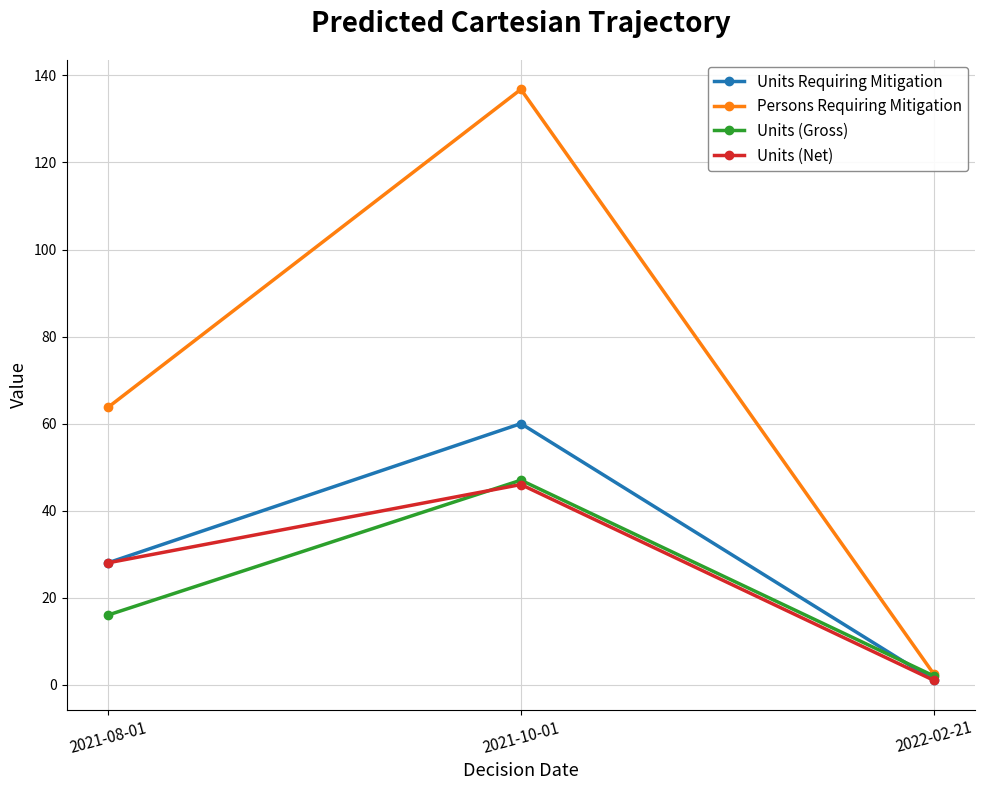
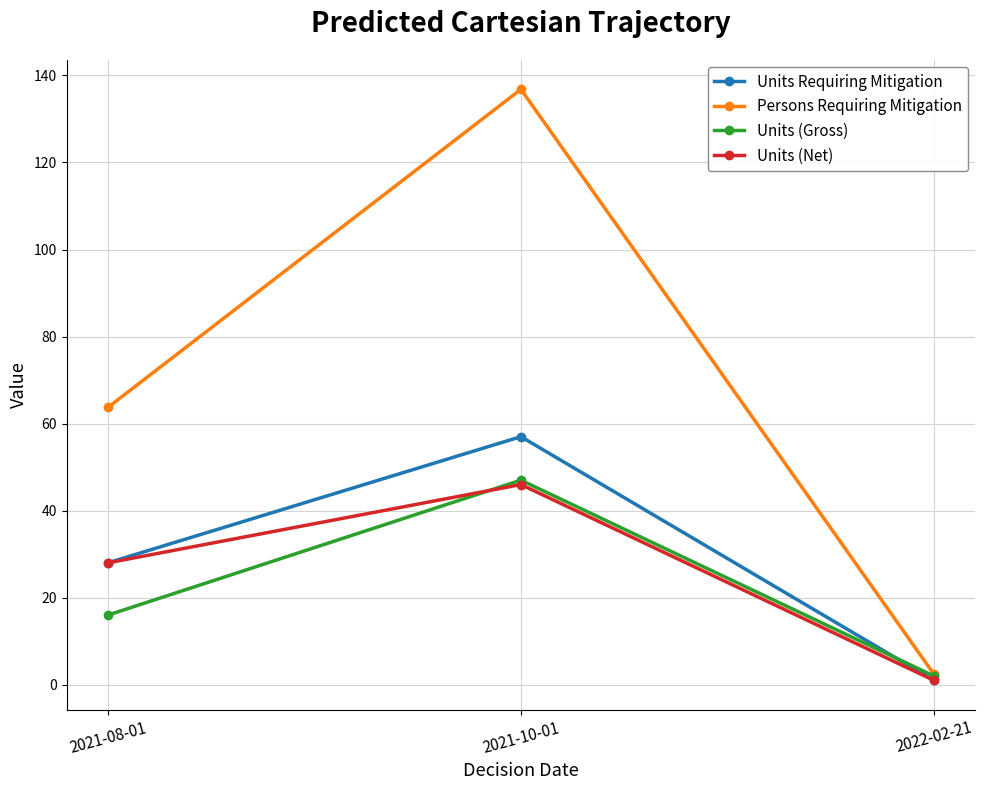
  {
    "Units Requiring Mitigation": {
-     "2021-10-01": 60
+     "2021-10-01": 57
    },
    "Persons Requiring Mitigation": {
      "2021-08-01": 64,
      "2021-10-01": 137
    },
    "Units (Gross)": {
      "2021-08-01": 16,
      "2021-10-01": 47
    },
    "Units (Net)": {
      "2021-10-01": 46
    }
  }
